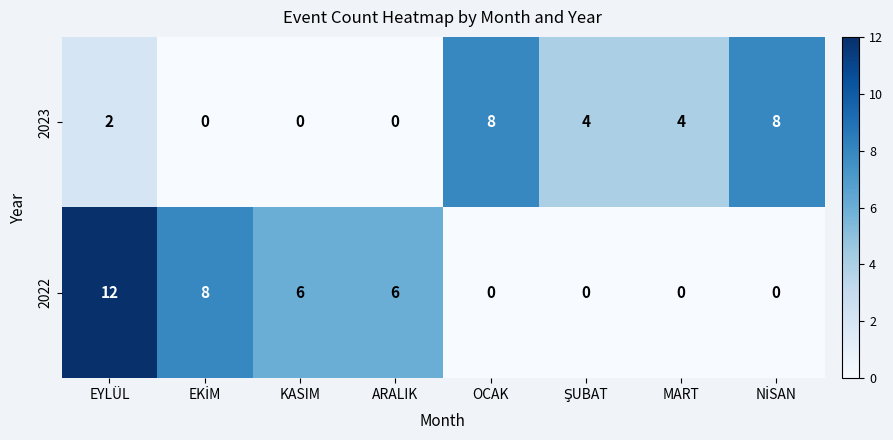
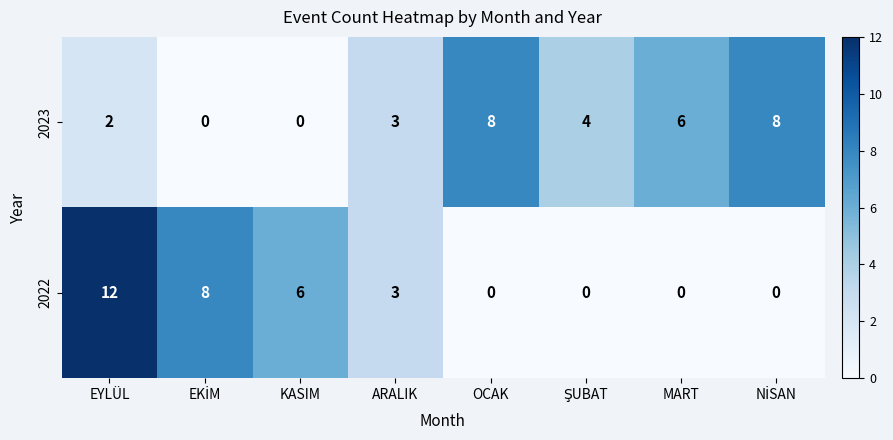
  {
    "2023": {
      "EYLÜL": 2,
      "EKİM": 0,
      "KASIM": 0,
-     "ARALIK": 0,
+     "ARALIK": 3,
      "OCAK": 8,
      "ŞUBAT": 4,
-     "MART": 4,
+     "MART": 6,
      "NİSAN": 8
    },
    "2022": {
      "EYLÜL": 12,
      "EKİM": 8,
      "KASIM": 6,
-     "ARALIK": 6,
+     "ARALIK": 3,
      "OCAK": 0,
      "ŞUBAT": 0,
      "MART": 0,
      "NİSAN": 0
    }
  }
